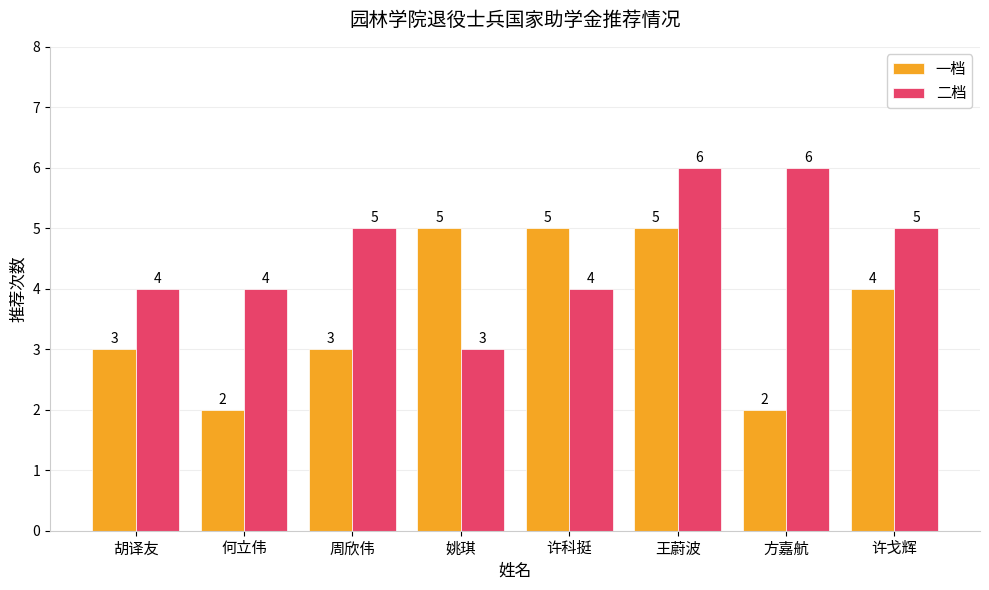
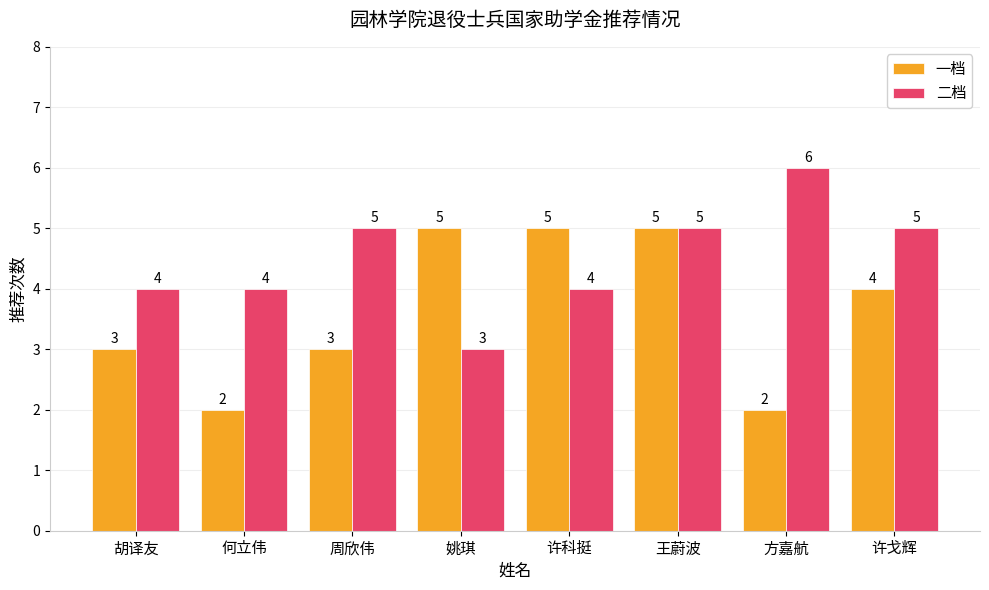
  {
    "一档": {
      "胡译友": 3,
      "何立伟": 2,
      "周欣伟": 3,
      "姚琪": 5,
      "许科挺": 5,
      "王蔚波": 5,
      "方嘉航": 2,
      "许戈辉": 4
    },
    "二档": {
      "胡译友": 4,
      "何立伟": 4,
      "周欣伟": 5,
      "姚琪": 3,
      "许科挺": 4,
-     "王蔚波": 6,
+     "王蔚波": 5,
      "方嘉航": 6,
      "许戈辉": 5
    }
  }
